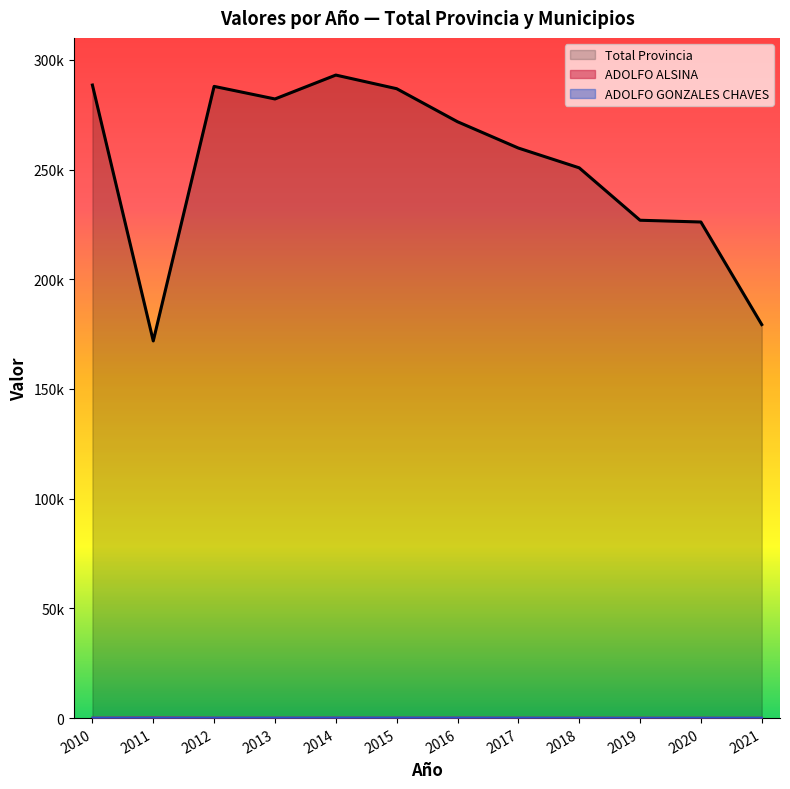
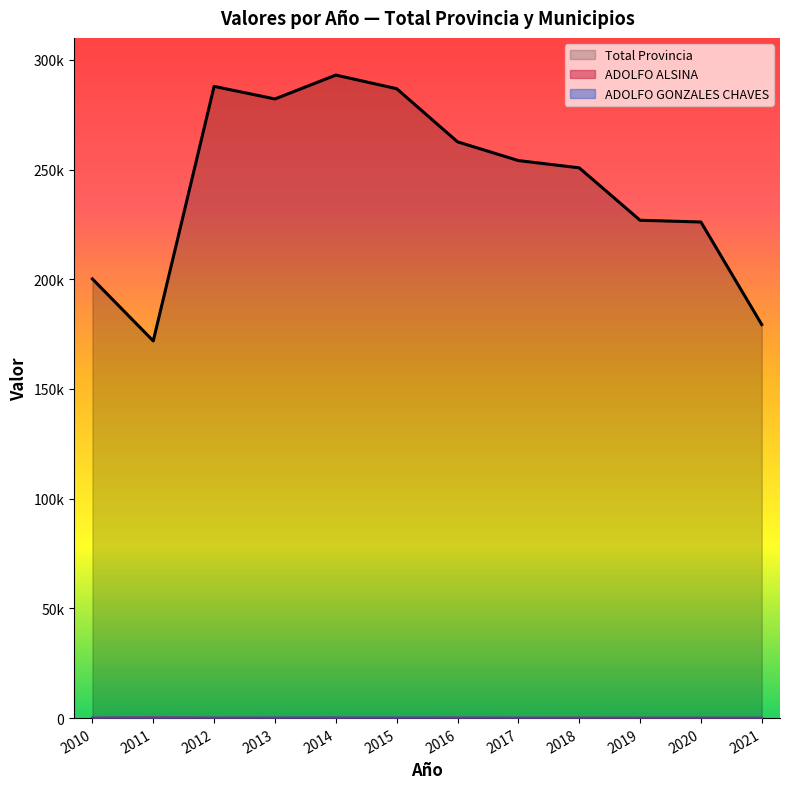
  {
    "Total Provincia": {
-     "2010": 289000,
+     "2010": 200000,
      "2011": 172000,
      "2012": 288000,
      "2013": 282000,
      "2014": 293000,
      "2015": 287000,
-     "2016": 272000,
-     "2017": 260000,
+     "2016": 263000,
+     "2017": 254000,
      "2018": 251000,
      "2019": 227000,
      "2020": 226000,
      "2021": 179000
    }
  }
